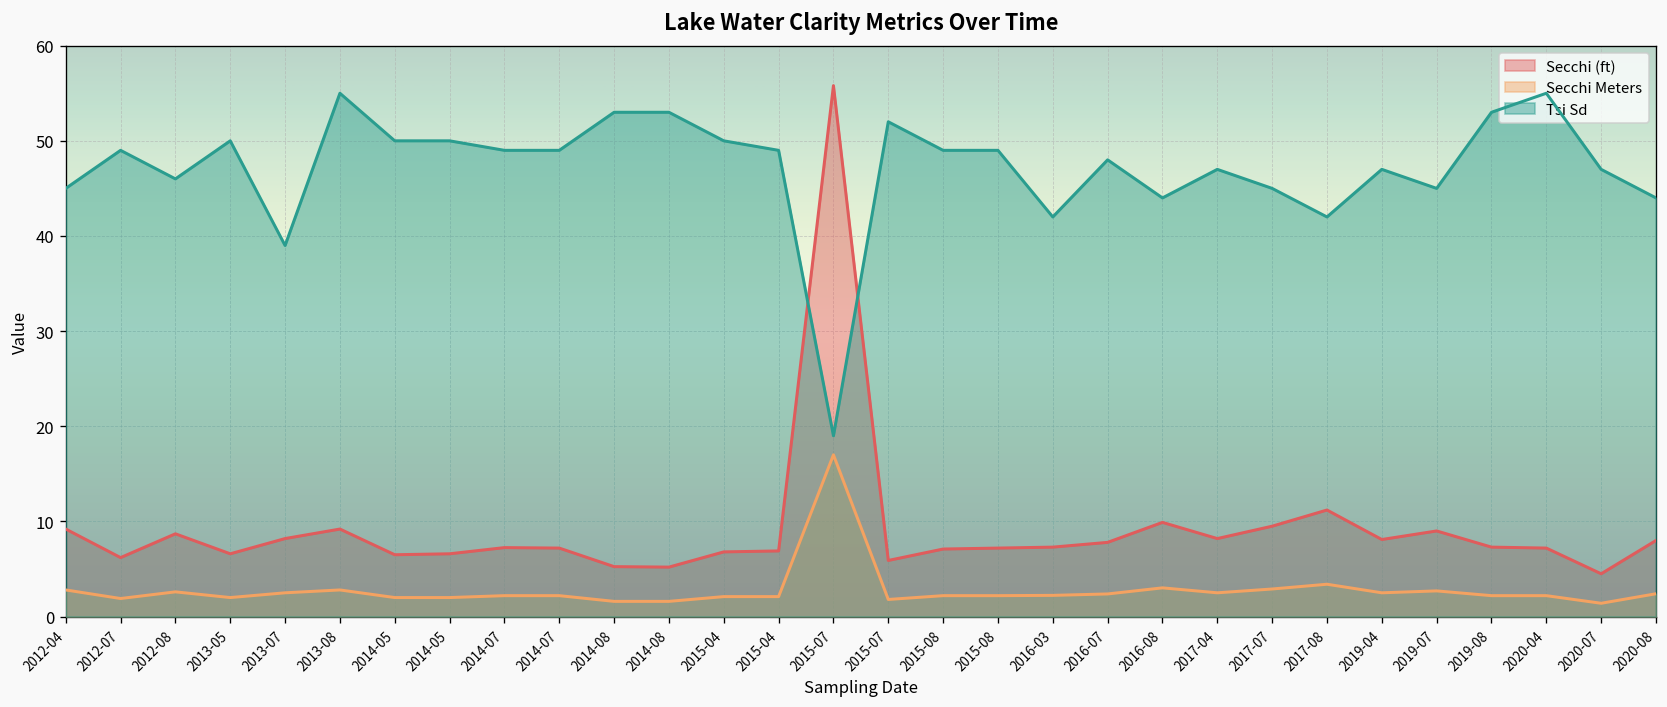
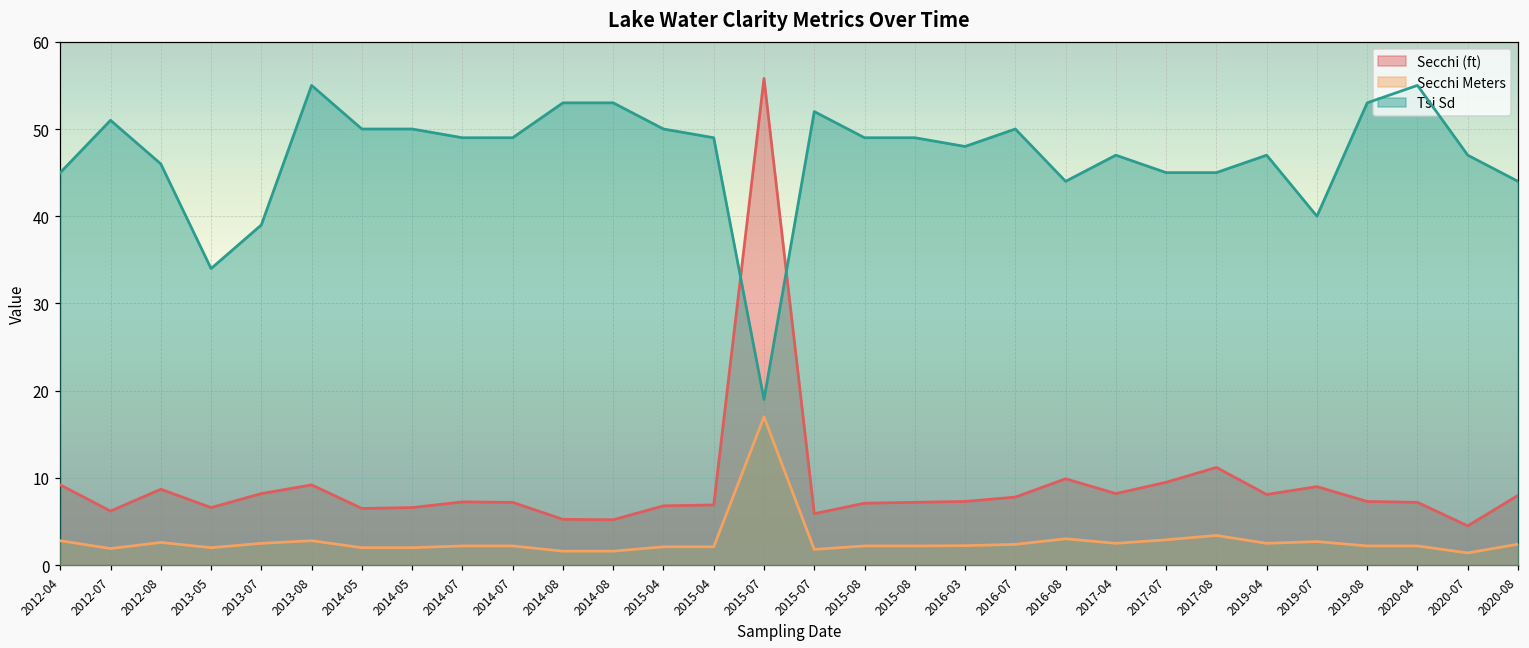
  {
    "Tsi Sd": {
      "2012-04": 45,
-     "2012-07": 49,
+     "2012-07": 51,
      "2012-08": 46,
-     "2013-05": 50,
+     "2013-05": 34,
      "2013-07": 39,
      "2013-08": 55,
-     "2016-03": 42,
-     "2016-07": 48,
+     "2016-03": 48,
+     "2016-07": 50,
      "2016-08": 44,
      "2017-04": 47,
      "2017-07": 45,
-     "2017-08": 42,
+     "2017-08": 45,
      "2019-04": 47,
-     "2019-07": 45,
+     "2019-07": 40,
      "2019-08": 53,
      "2020-07": 47,
      "2020-08": 44
    }
  }
